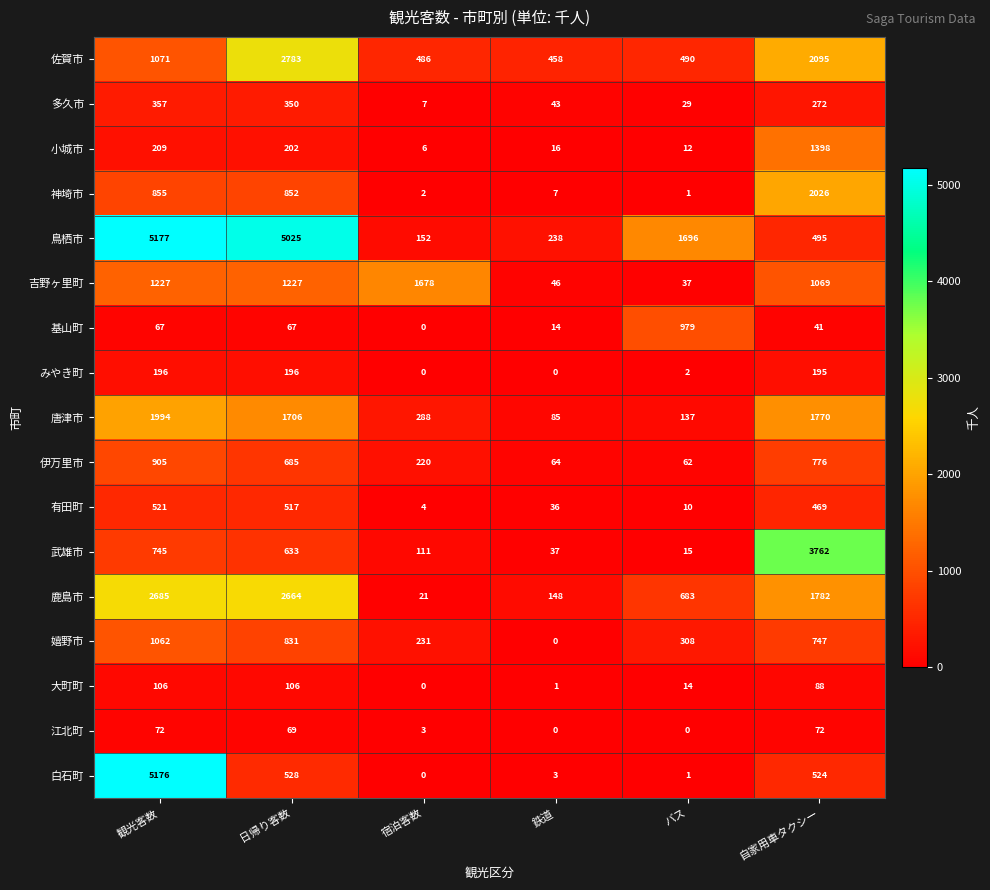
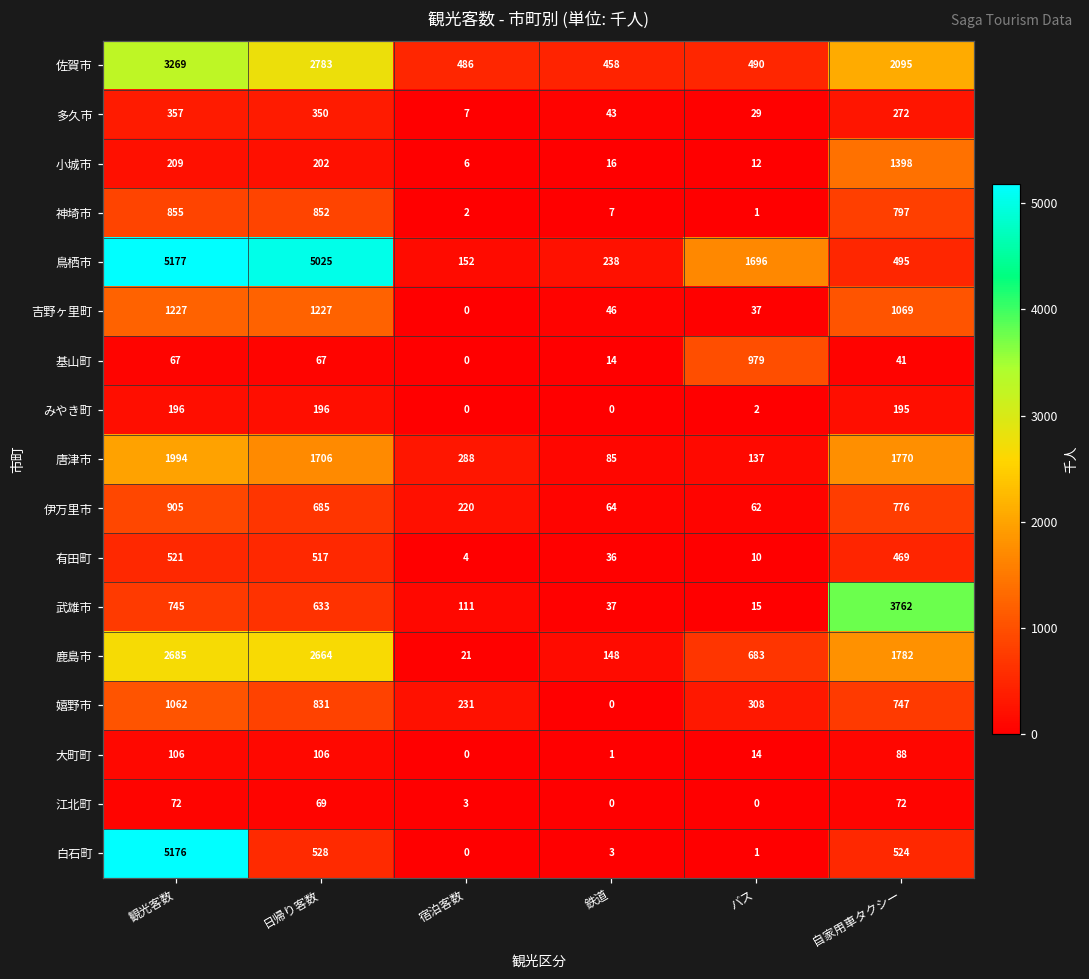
  {
    "佐賀市": {
-     "観光客数": 1071,
+     "観光客数": 3269,
      "日帰り客数": 2783,
      "宿泊客数": 486,
      "鉄道": 458,
      "バス": 490,
      "自家用車タクシー": 2095
    },
    "多久市": {
      "観光客数": 357,
      "日帰り客数": 350,
      "宿泊客数": 7,
      "鉄道": 43,
      "バス": 29,
      "自家用車タクシー": 272
    },
    "小城市": {
      "観光客数": 209,
      "日帰り客数": 202,
      "宿泊客数": 6,
      "鉄道": 16,
      "バス": 12,
      "自家用車タクシー": 1398
    },
    "神埼市": {
      "観光客数": 855,
      "日帰り客数": 852,
      "宿泊客数": 2,
      "鉄道": 7,
      "バス": 1,
-     "自家用車タクシー": 2026
+     "自家用車タクシー": 797
    },
    "鳥栖市": {
      "観光客数": 5177,
      "日帰り客数": 5025,
      "宿泊客数": 152,
      "鉄道": 238,
      "バス": 1696,
      "自家用車タクシー": 495
    },
    "吉野ヶ里町": {
      "観光客数": 1227,
      "日帰り客数": 1227,
-     "宿泊客数": 1678,
+     "宿泊客数": 0,
      "鉄道": 46,
      "バス": 37,
      "自家用車タクシー": 1069
    },
    "基山町": {
      "観光客数": 67,
      "日帰り客数": 67,
      "宿泊客数": 0,
      "鉄道": 14,
      "バス": 979,
      "自家用車タクシー": 41
    },
    "みやき町": {
      "観光客数": 196,
      "日帰り客数": 196,
      "宿泊客数": 0,
      "鉄道": 0,
      "バス": 2,
      "自家用車タクシー": 195
    },
    "唐津市": {
      "観光客数": 1994,
      "日帰り客数": 1706,
      "宿泊客数": 288,
      "鉄道": 85,
      "バス": 137,
      "自家用車タクシー": 1770
    },
    "伊万里市": {
      "観光客数": 905,
      "日帰り客数": 685,
      "宿泊客数": 220,
      "鉄道": 64,
      "バス": 62,
      "自家用車タクシー": 776
    },
    "有田町": {
      "観光客数": 521,
      "日帰り客数": 517,
      "宿泊客数": 4,
      "鉄道": 36,
      "バス": 10,
      "自家用車タクシー": 469
    },
    "武雄市": {
      "観光客数": 745,
      "日帰り客数": 633,
      "宿泊客数": 111,
      "鉄道": 37,
      "バス": 15,
      "自家用車タクシー": 3762
    },
    "鹿島市": {
      "観光客数": 2685,
      "日帰り客数": 2664,
      "宿泊客数": 21,
      "鉄道": 148,
      "バス": 683,
      "自家用車タクシー": 1782
    },
    "嬉野市": {
      "観光客数": 1062,
      "日帰り客数": 831,
      "宿泊客数": 231,
      "鉄道": 0,
      "バス": 308,
      "自家用車タクシー": 747
    },
    "大町町": {
      "観光客数": 106,
      "日帰り客数": 106,
      "宿泊客数": 0,
      "鉄道": 1,
      "バス": 14,
      "自家用車タクシー": 88
    },
    "江北町": {
      "観光客数": 72,
      "日帰り客数": 69,
      "宿泊客数": 3,
      "鉄道": 0,
      "バス": 0,
      "自家用車タクシー": 72
    },
    "白石町": {
      "観光客数": 5176,
      "日帰り客数": 528,
      "宿泊客数": 0,
      "鉄道": 3,
      "バス": 1,
      "自家用車タクシー": 524
    }
  }
